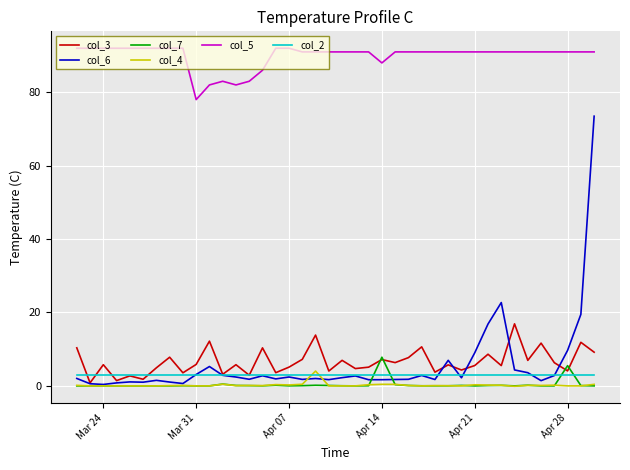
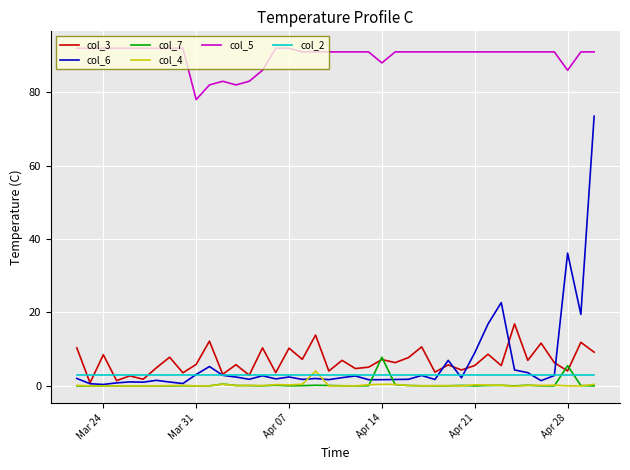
  {
    "col_3": {
-     "Mar 24": 6,
+     "Mar 24": 8,
      "Mar 31": 6,
-     "Apr 07": 5,
+     "Apr 07": 10,
      "Apr 21": 6,
      "Apr 28": 4
    },
    "col_6": {
      "Apr 14": 2,
      "Apr 21": 9,
-     "Apr 28": 10
+     "Apr 28": 36
    },
    "col_7": {
      "Apr 28": 6
    },
    "col_4": {
      "Apr 14": 0,
      "Apr 28": 0
    },
    "col_5": {
      "Mar 31": 78,
      "Apr 14": 88,
      "Apr 21": 91,
-     "Apr 28": 91
+     "Apr 28": 86
    },
    "col_2": {
      "Mar 24": 3,
      "Apr 14": 3,
      "Apr 21": 3,
      "Apr 28": 3
    }
  }
